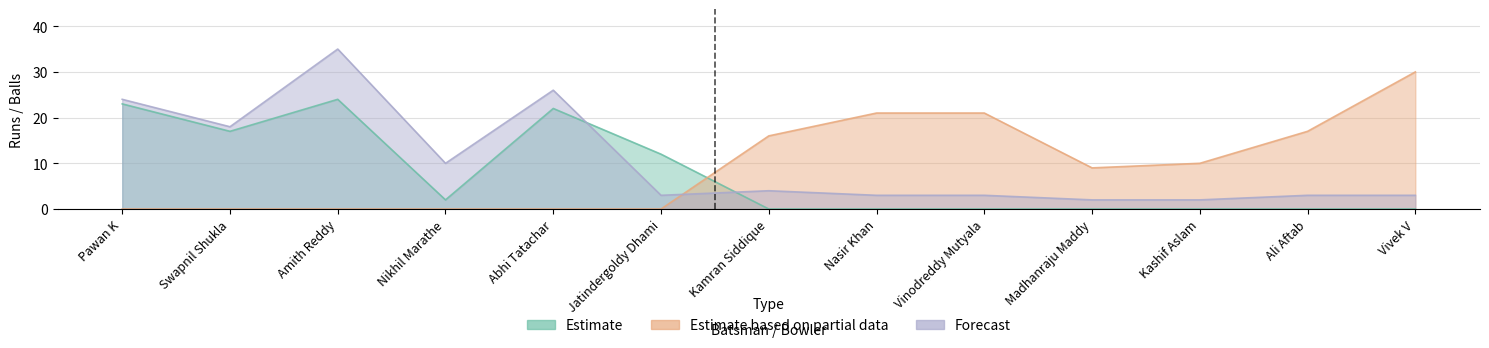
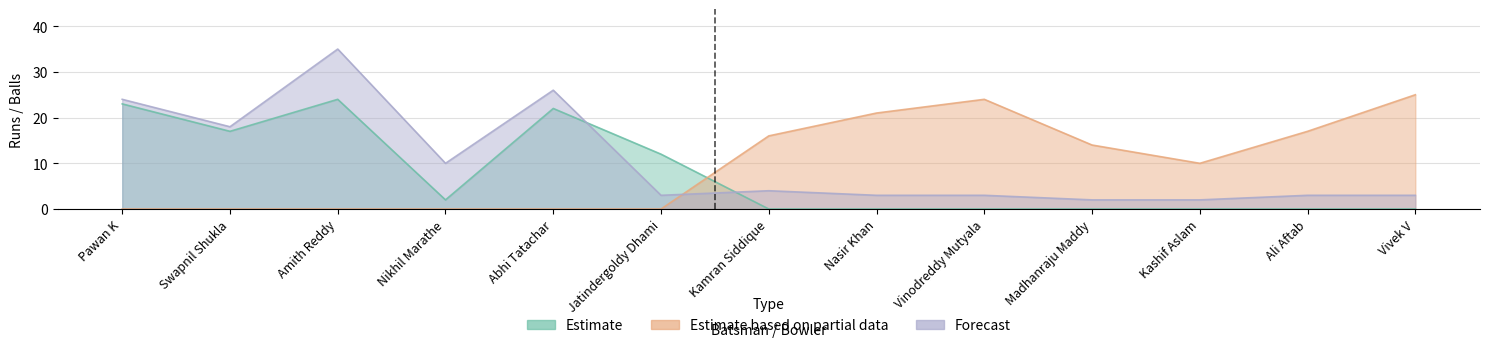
  {
    "Estimate based on partial data": {
      "Pawan K": 0,
      "Swapnil Shukla": 0,
      "Amith Reddy": 0,
      "Nikhil Marathe": 0,
      "Abhi Tatachar": 0,
      "Jatindergoldy Dhami": 0,
      "Kamran Siddique": 16,
      "Nasir Khan": 21,
-     "Vinodreddy Mutyala": 21,
-     "Madhanraju Maddy": 9,
+     "Vinodreddy Mutyala": 24,
+     "Madhanraju Maddy": 14,
      "Kashif Aslam": 10,
      "Ali Aftab": 17,
-     "Vivek V": 30
+     "Vivek V": 25
    }
  }
